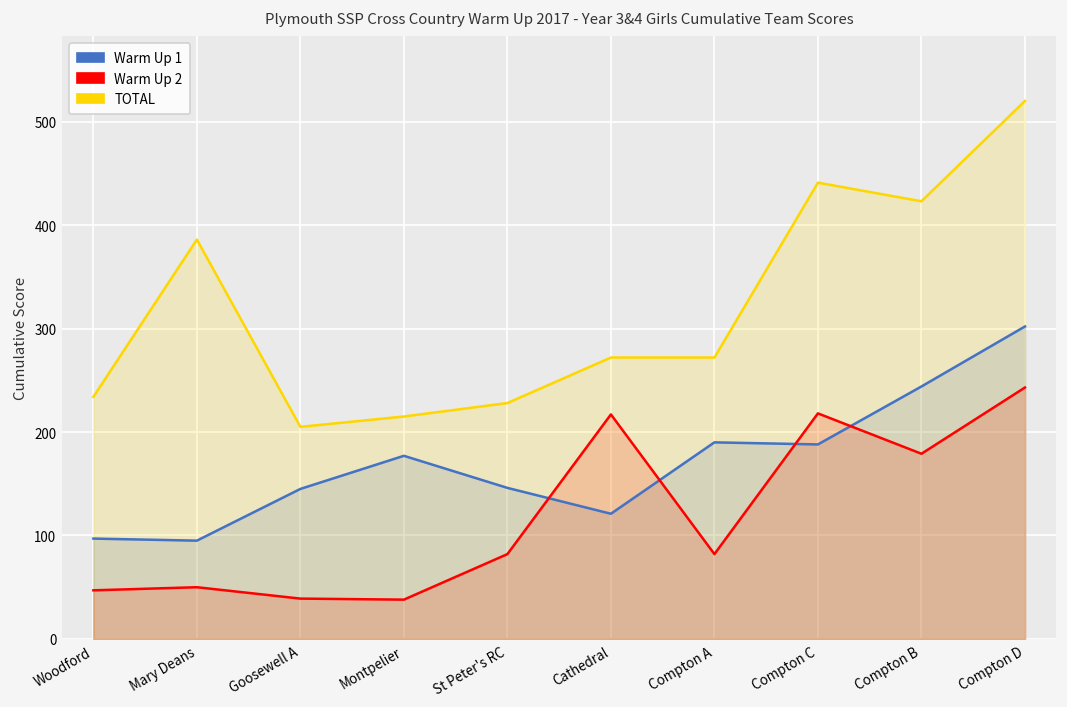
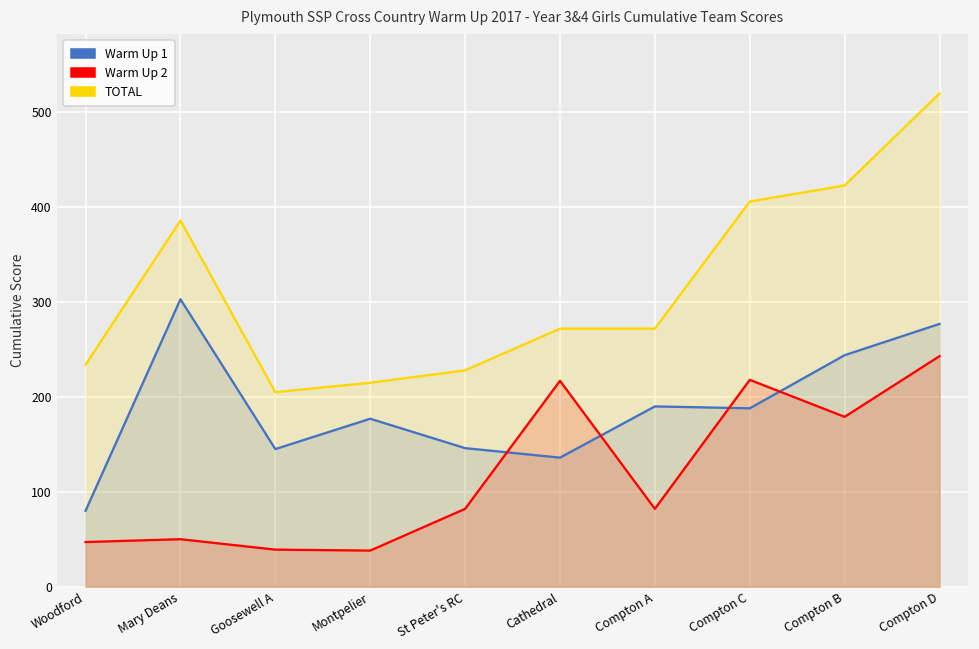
  {
    "Warm Up 1": {
-     "Woodford": 100,
-     "Mary Deans": 100,
+     "Woodford": 80,
+     "Mary Deans": 300,
      "Goosewell A": 150,
      "Montpelier": 180,
      "St Peter's RC": 150,
-     "Cathedral": 120,
+     "Cathedral": 140,
      "Compton A": 190,
      "Compton C": 190,
      "Compton B": 240,
-     "Compton D": 300
+     "Compton D": 280
    },
    "Warm Up 2": {
      "Woodford": 50,
      "Mary Deans": 50,
      "Goosewell A": 40,
      "Montpelier": 40,
      "St Peter's RC": 80,
      "Cathedral": 220,
      "Compton A": 80,
      "Compton C": 220,
      "Compton B": 180,
      "Compton D": 240
    },
    "TOTAL": {
      "Woodford": 230,
      "Mary Deans": 390,
      "Goosewell A": 210,
      "Montpelier": 220,
      "St Peter's RC": 230,
      "Cathedral": 270,
      "Compton A": 270,
-     "Compton C": 440,
+     "Compton C": 410,
      "Compton B": 420,
      "Compton D": 520
    }
  }
